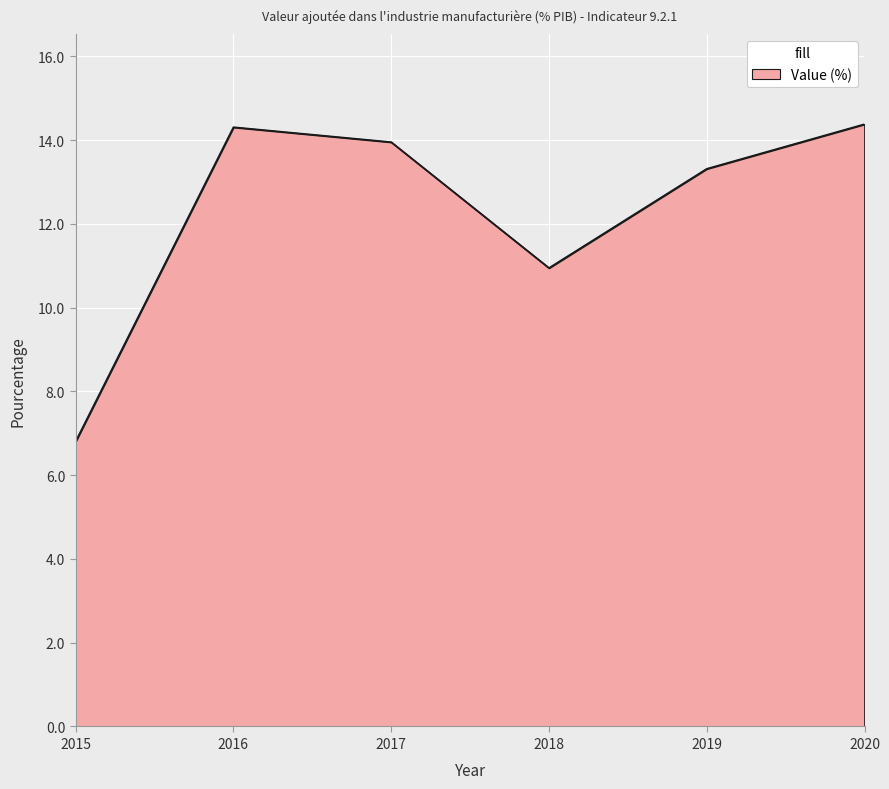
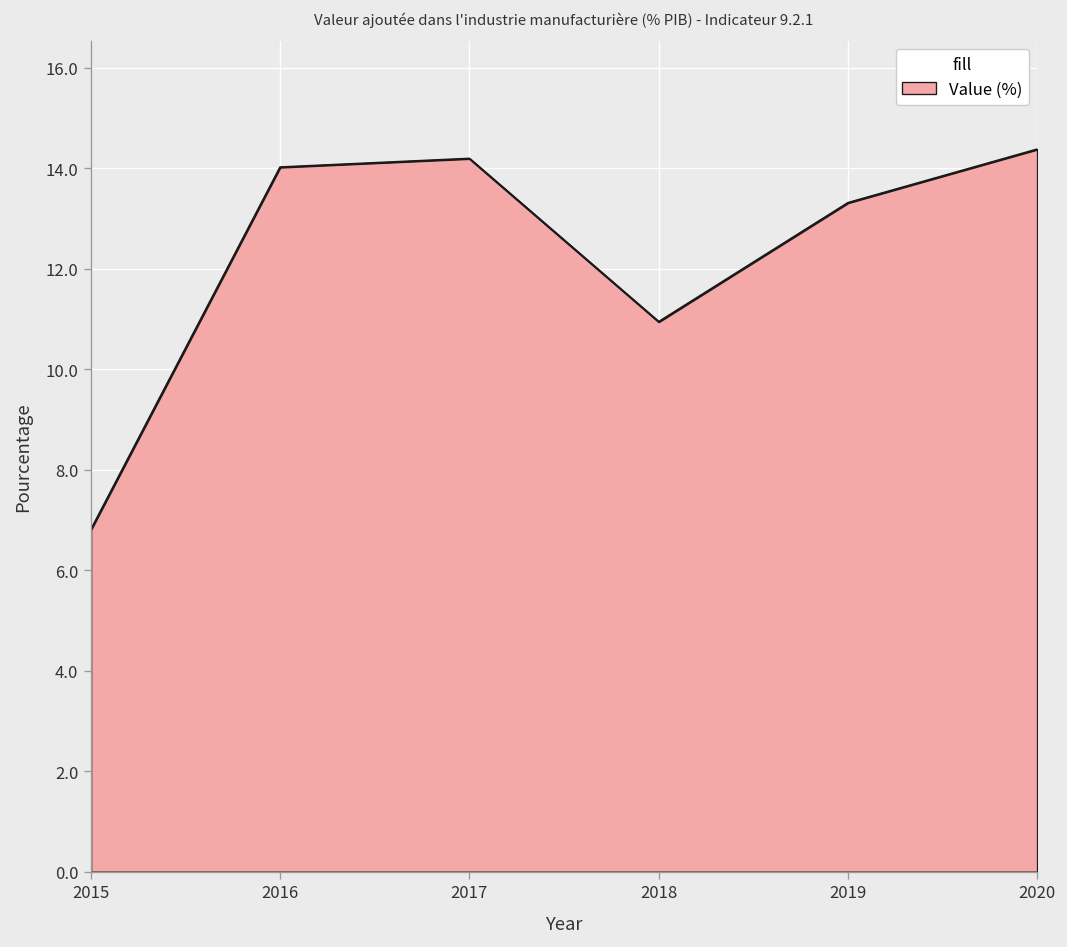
  {
    "2015": 6.8,
-   "2016": 14.3,
-   "2017": 14.0,
+   "2016": 14.0,
+   "2017": 14.2,
    "2018": 10.9,
    "2019": 13.3,
    "2020": 14.4
  }
